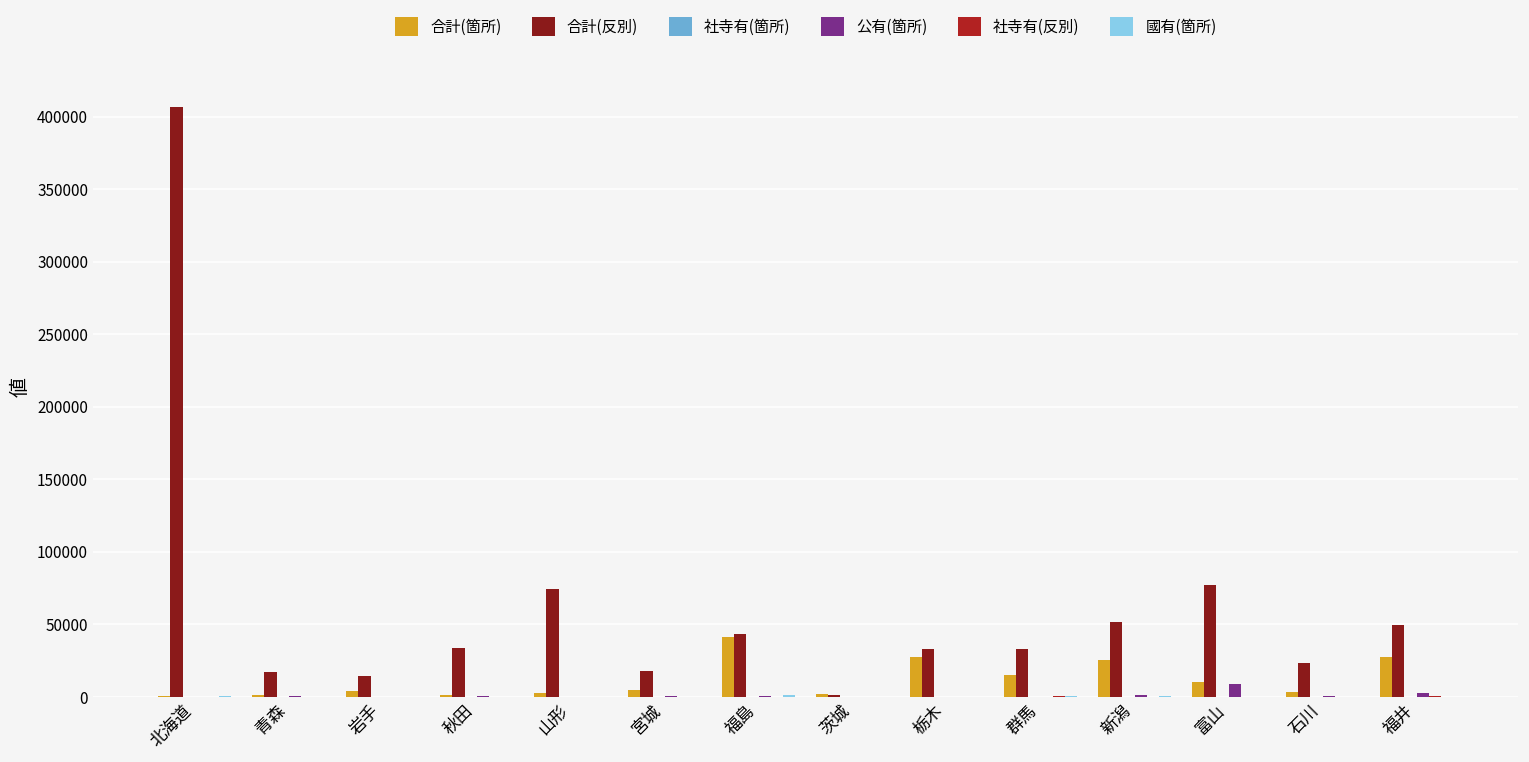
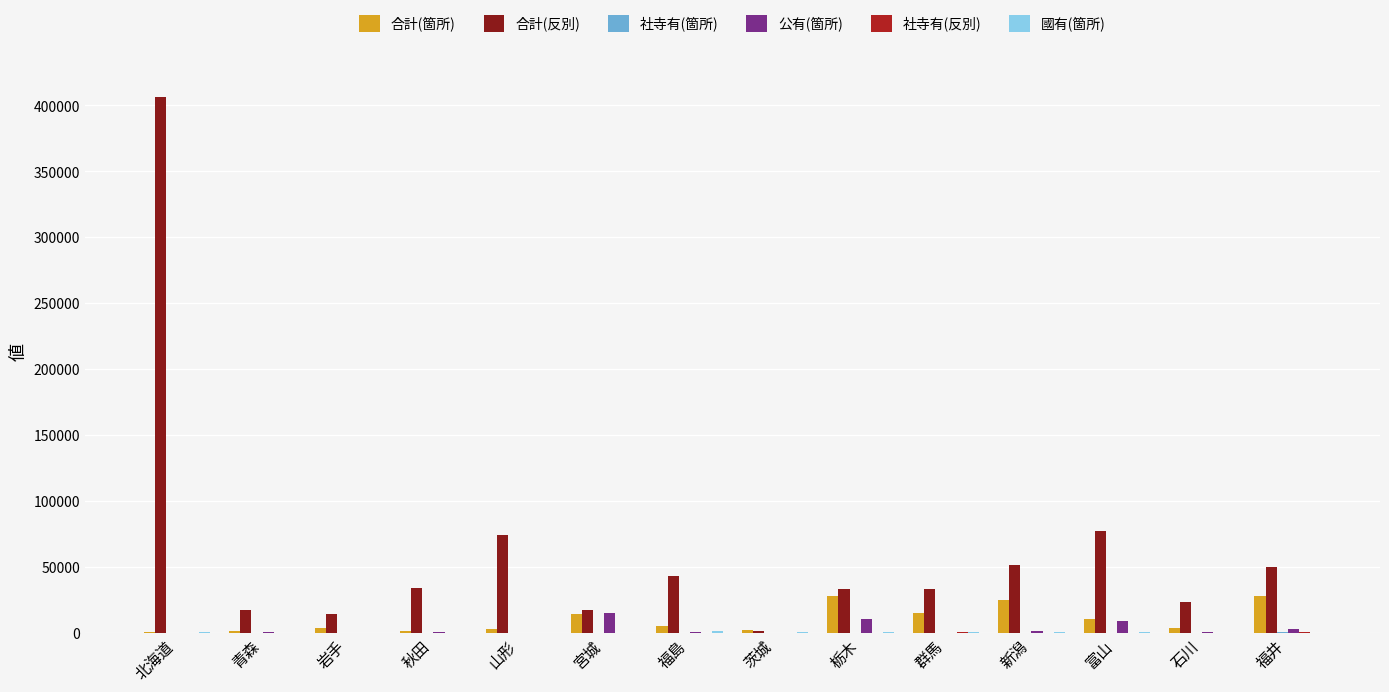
  {
    "合計(箇所)": {
      "岩手": 4000,
      "山形": 3000,
-     "宮城": 4000,
-     "福島": 41000,
+     "宮城": 14000,
+     "福島": 5000,
      "茨城": 2000,
      "栃木": 28000,
      "群馬": 15000,
      "新潟": 25000,
      "富山": 10000,
      "石川": 3000,
      "福井": 28000
    },
    "公有(箇所)": {
-     "宮城": 1000,
-     "栃木": 0,
+     "宮城": 15000,
+     "栃木": 11000,
      "富山": 9000,
      "福井": 3000
    }
  }
